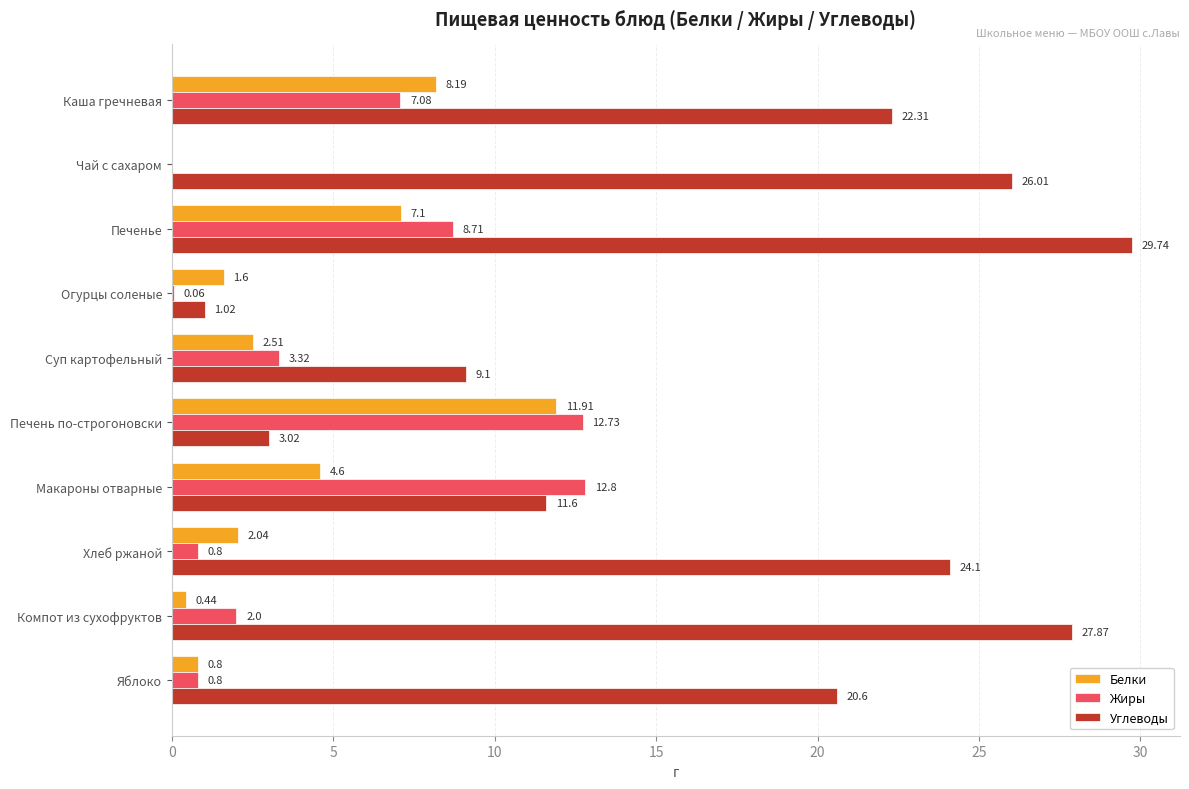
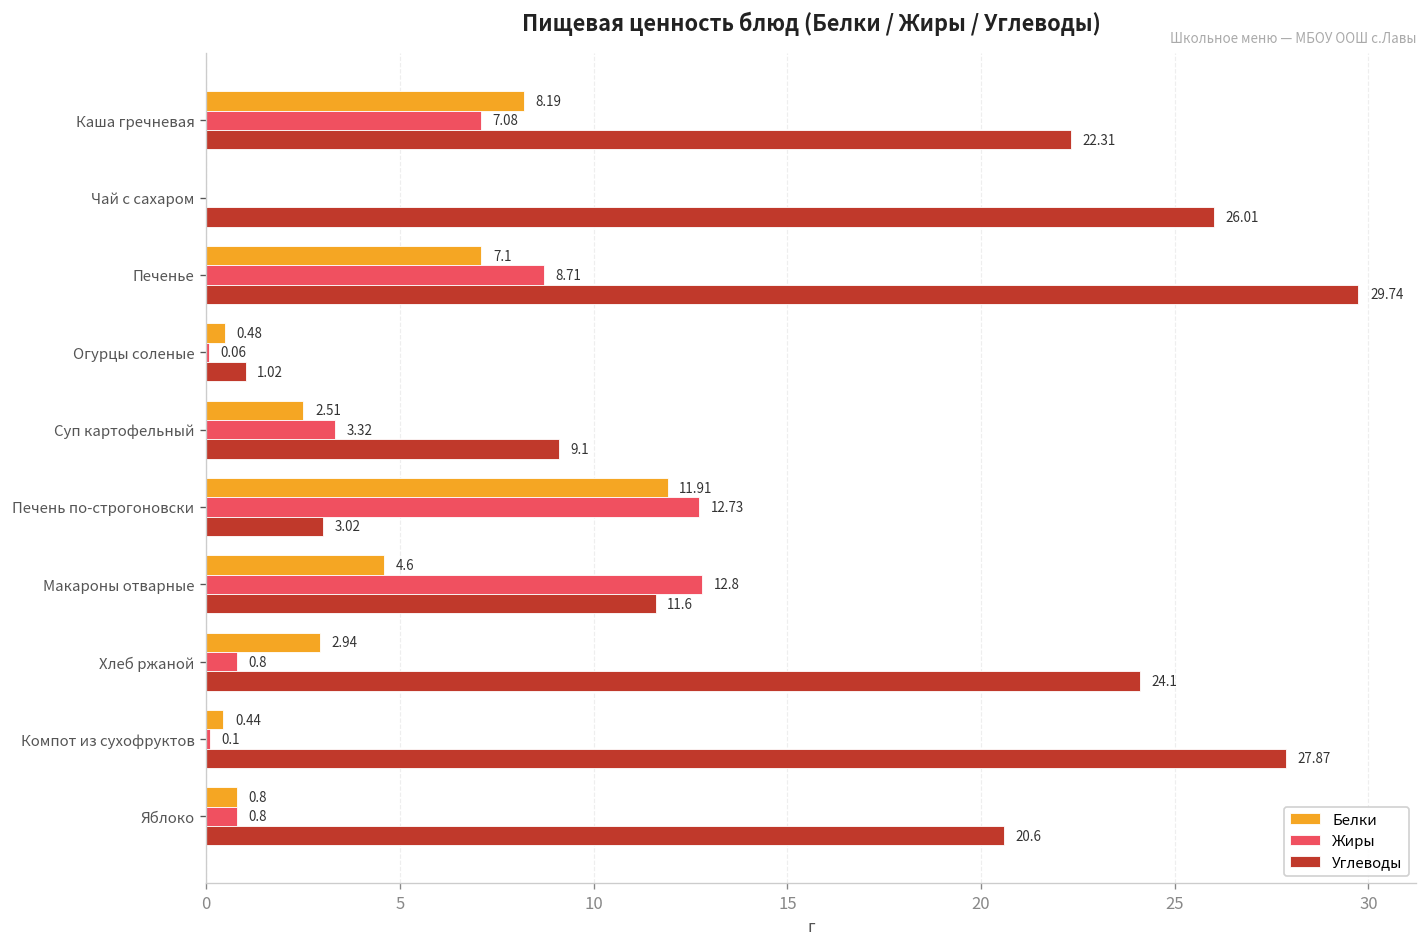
  {
    "Белки": {
      "Каша гречневая": 8.19,
      "Печенье": 7.1,
-     "Огурцы соленые": 1.6,
+     "Огурцы соленые": 0.48,
      "Суп картофельный": 2.51,
      "Печень по-строгоновски": 11.91,
      "Макароны отварные": 4.6,
-     "Хлеб ржаной": 2.04,
+     "Хлеб ржаной": 2.94,
      "Компот из сухофруктов": 0.44,
      "Яблоко": 0.8
    },
    "Жиры": {
      "Каша гречневая": 7.08,
      "Печенье": 8.71,
      "Огурцы соленые": 0.06,
      "Суп картофельный": 3.32,
      "Печень по-строгоновски": 12.73,
      "Макароны отварные": 12.8,
      "Хлеб ржаной": 0.8,
-     "Компот из сухофруктов": 2.0,
+     "Компот из сухофруктов": 0.1,
      "Яблоко": 0.8
    },
    "Углеводы": {
      "Каша гречневая": 22.31,
      "Чай с сахаром": 26.01,
      "Печенье": 29.74,
      "Огурцы соленые": 1.02,
      "Суп картофельный": 9.1,
      "Печень по-строгоновски": 3.02,
      "Макароны отварные": 11.6,
      "Хлеб ржаной": 24.1,
      "Компот из сухофруктов": 27.87,
      "Яблоко": 20.6
    }
  }
